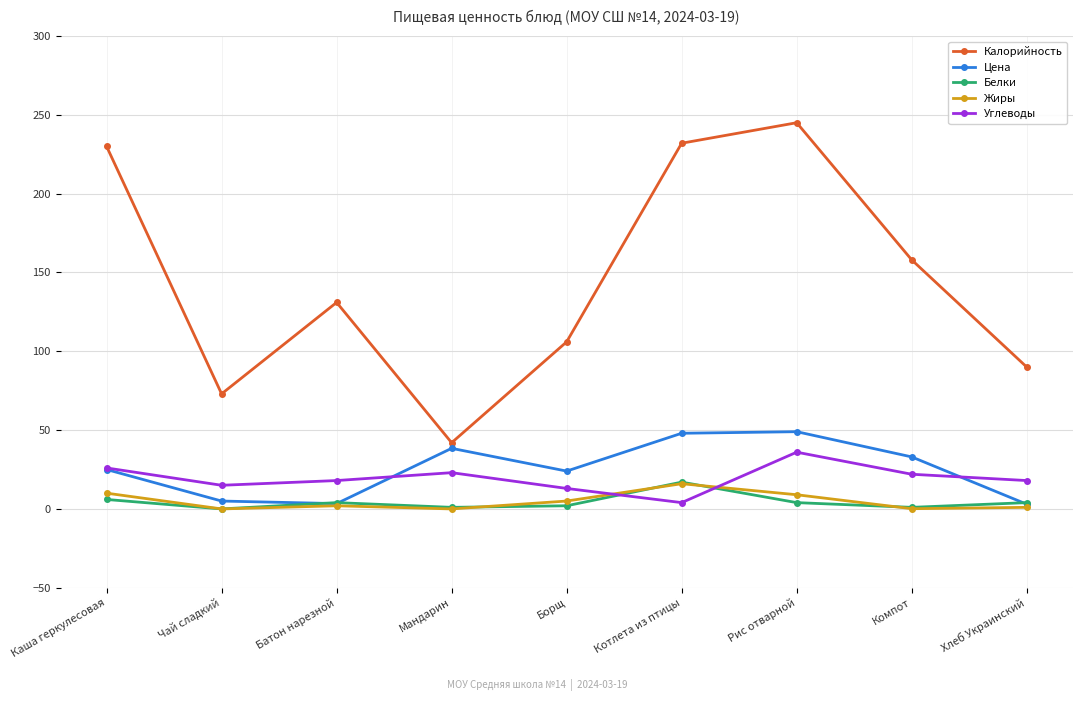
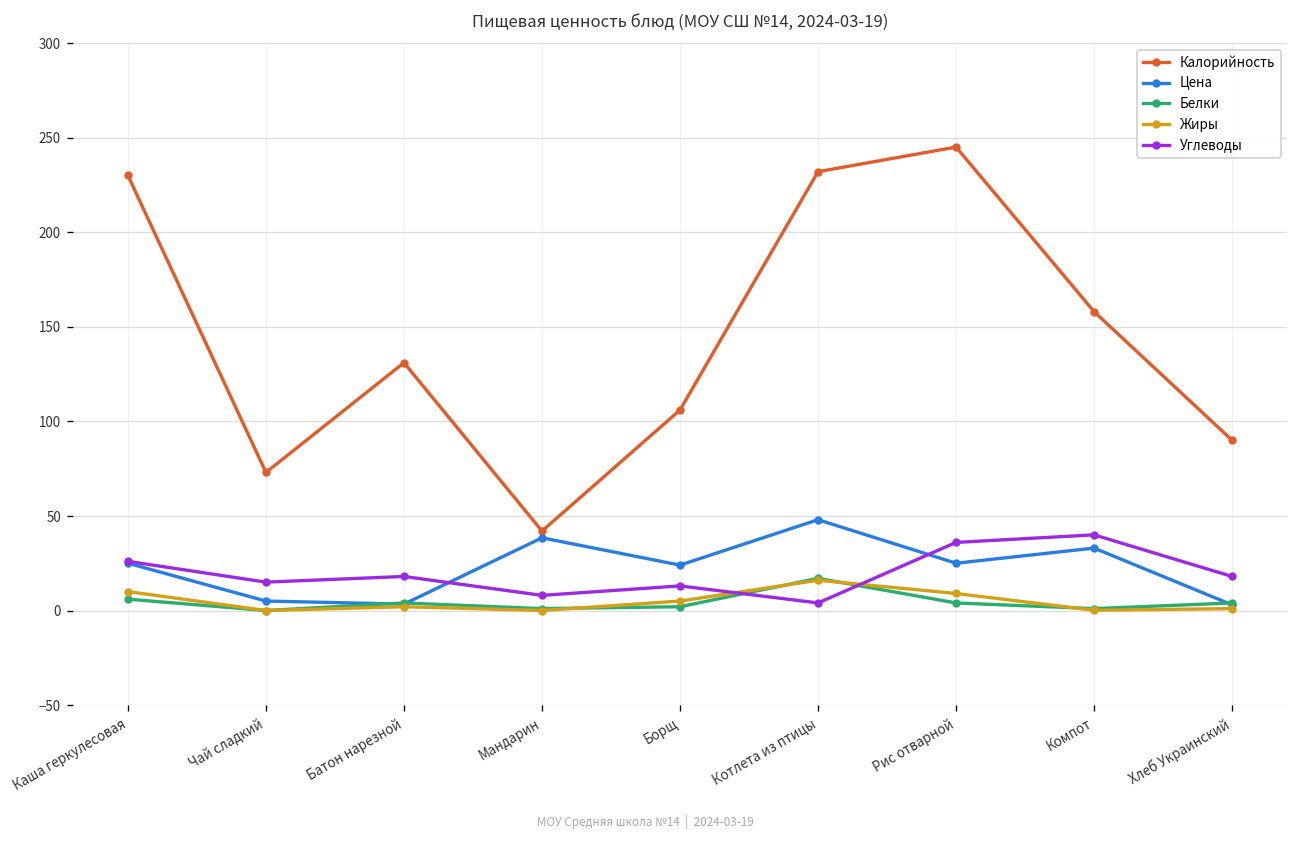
  {
    "Калорийность": {
      "Каша геркулесовая": 230,
      "Чай сладкий": 73,
      "Батон нарезной": 131,
      "Мандарин": 42,
      "Борщ": 106,
      "Котлета из птицы": 232,
      "Рис отварной": 245,
      "Компот": 158,
      "Хлеб Украинский": 90
    },
    "Цена": {
      "Чай сладкий": 5,
      "Мандарин": 38,
      "Борщ": 24,
      "Котлета из птицы": 48,
-     "Рис отварной": 49,
+     "Рис отварной": 25,
      "Компот": 33
    },
    "Белки": {
      "Каша геркулесовая": 6,
      "Борщ": 2,
      "Рис отварной": 4
    },
    "Жиры": {
      "Каша геркулесовая": 10,
      "Борщ": 5,
      "Рис отварной": 9,
      "Хлеб Украинский": 1
    },
    "Углеводы": {
      "Чай сладкий": 15,
      "Батон нарезной": 18,
-     "Мандарин": 23,
+     "Мандарин": 8,
      "Борщ": 13,
      "Котлета из птицы": 4,
      "Рис отварной": 36,
-     "Компот": 22,
+     "Компот": 40,
      "Хлеб Украинский": 18
    }
  }
